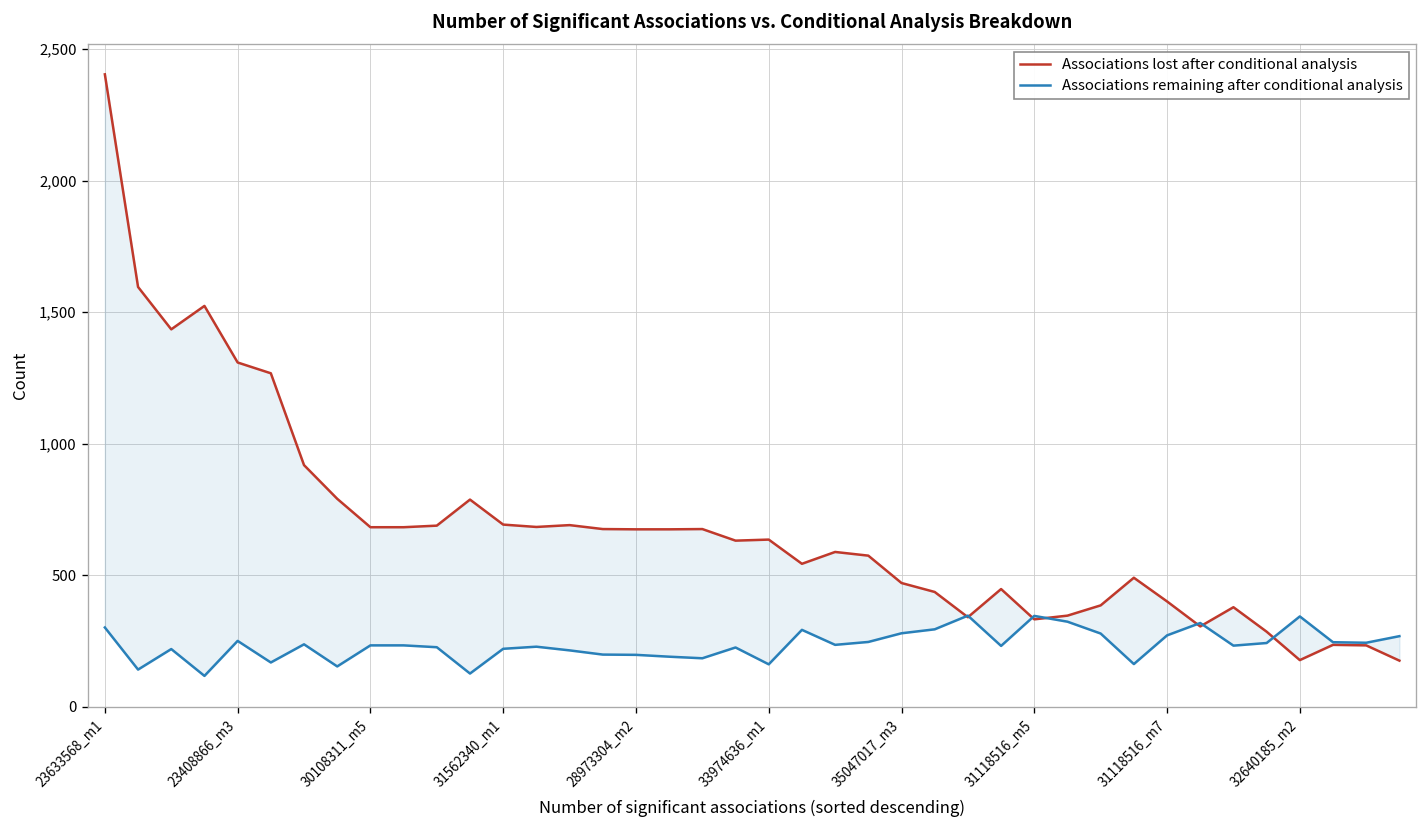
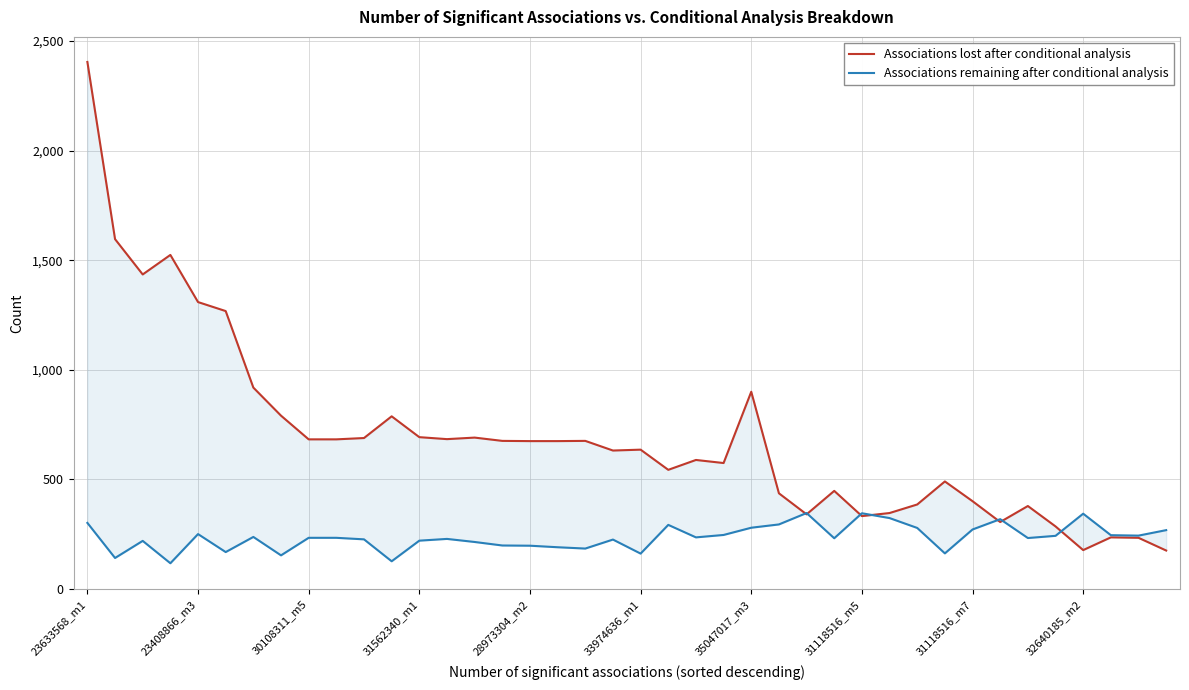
  {
    "Associations lost after conditional analysis": {
-     "35047017_m3": 470,
+     "35047017_m3": 900,
      "31118516_m5": 330,
      "32640185_m2": 180
    }
  }
